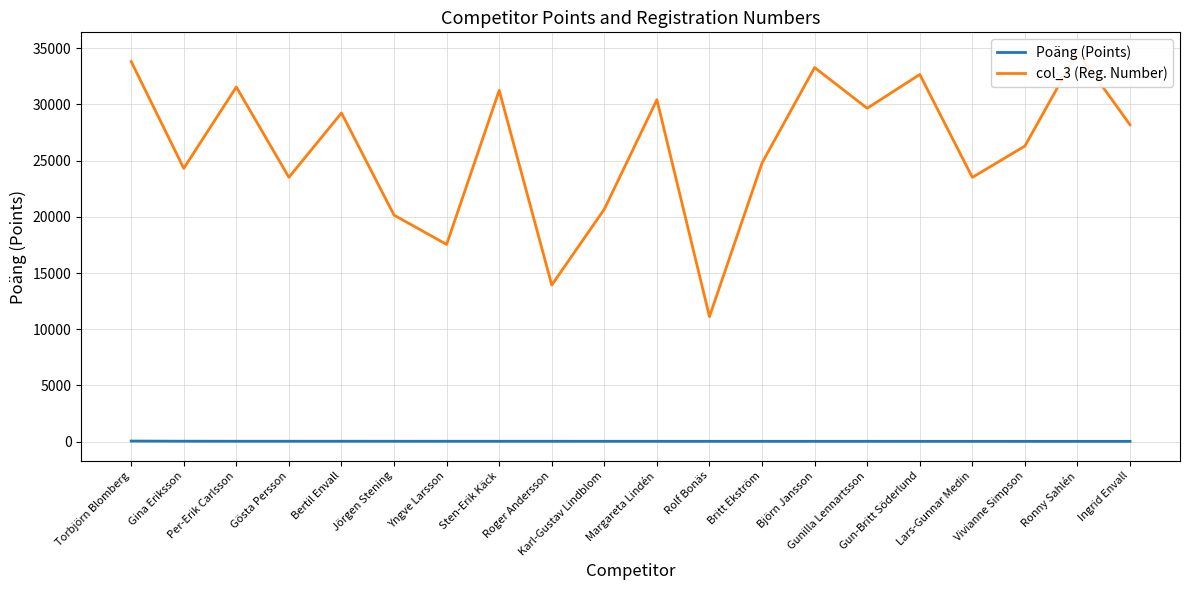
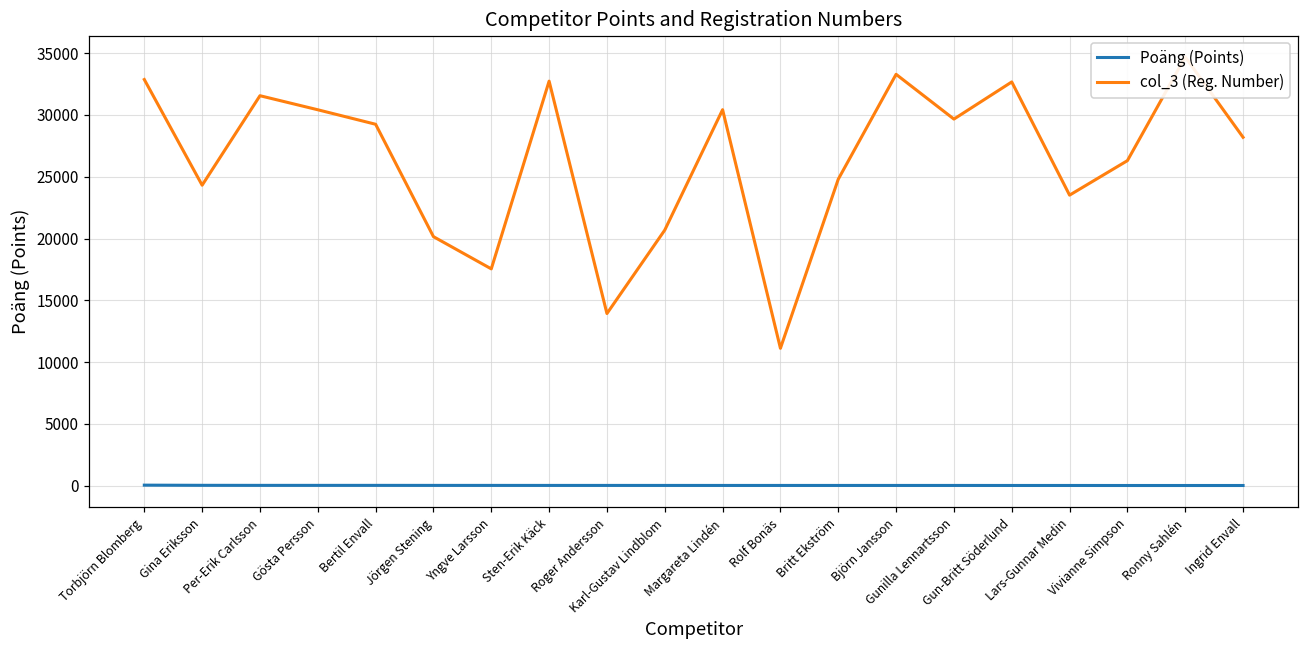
  {
    "Poäng (Points)": {
      "Torbjörn Blomberg": 0,
      "Gina Eriksson": 0,
      "Per-Erik Carlsson": 0,
      "Gösta Persson": 0,
      "Bertil Envall": 0,
      "Jörgen Stening": 0,
      "Yngve Larsson": 0,
      "Sten-Erik Käck": 0,
      "Roger Andersson": 0,
      "Karl-Gustav Lindblom": 0,
      "Margareta Lindén": 0,
      "Rolf Bonäs": 0,
      "Britt Ekström": 0,
      "Björn Jansson": 0,
      "Gunilla Lennartsson": 0,
      "Gun-Britt Söderlund": 0,
      "Lars-Gunnar Medin": 0,
      "Vivianne Simpson": 0,
      "Ronny Sahlén": 0,
      "Ingrid Envall": 0
    },
    "col_3 (Reg. Number)": {
-     "Torbjörn Blomberg": 33800,
+     "Torbjörn Blomberg": 32900,
      "Gina Eriksson": 24300,
      "Per-Erik Carlsson": 31600,
-     "Gösta Persson": 23500,
+     "Gösta Persson": 30400,
      "Bertil Envall": 29200,
      "Jörgen Stening": 20200,
      "Yngve Larsson": 17500,
-     "Sten-Erik Käck": 31300,
+     "Sten-Erik Käck": 32700,
      "Roger Andersson": 13900,
      "Karl-Gustav Lindblom": 20700,
      "Margareta Lindén": 30400,
      "Rolf Bonäs": 11100,
      "Britt Ekström": 24800,
      "Björn Jansson": 33300,
      "Gunilla Lennartsson": 29700,
      "Gun-Britt Söderlund": 32700,
      "Lars-Gunnar Medin": 23500,
      "Vivianne Simpson": 26300,
      "Ingrid Envall": 28200
    }
  }
